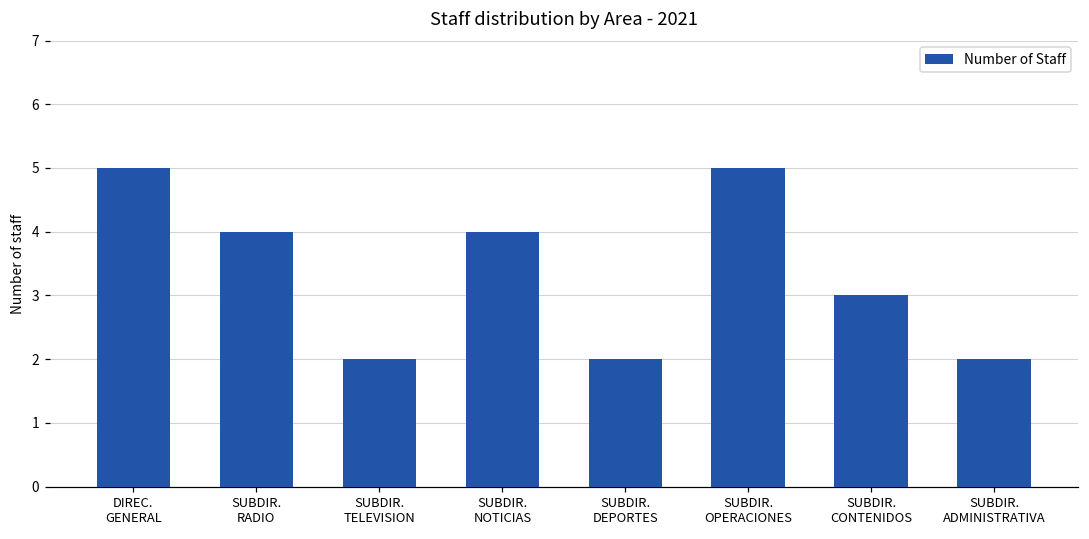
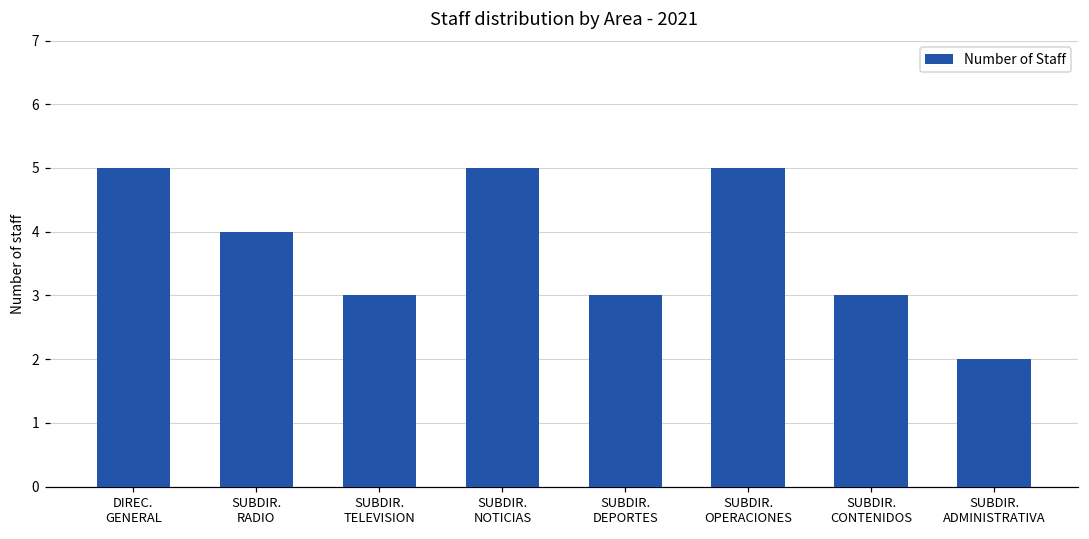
  {
    "DIREC. GENERAL": 5,
    "SUBDIR. RADIO": 4,
-   "SUBDIR. TELEVISION": 2,
-   "SUBDIR. NOTICIAS": 4,
-   "SUBDIR. DEPORTES": 2,
+   "SUBDIR. TELEVISION": 3,
+   "SUBDIR. NOTICIAS": 5,
+   "SUBDIR. DEPORTES": 3,
    "SUBDIR. OPERACIONES": 5,
    "SUBDIR. CONTENIDOS": 3,
    "SUBDIR. ADMINISTRATIVA": 2
  }
